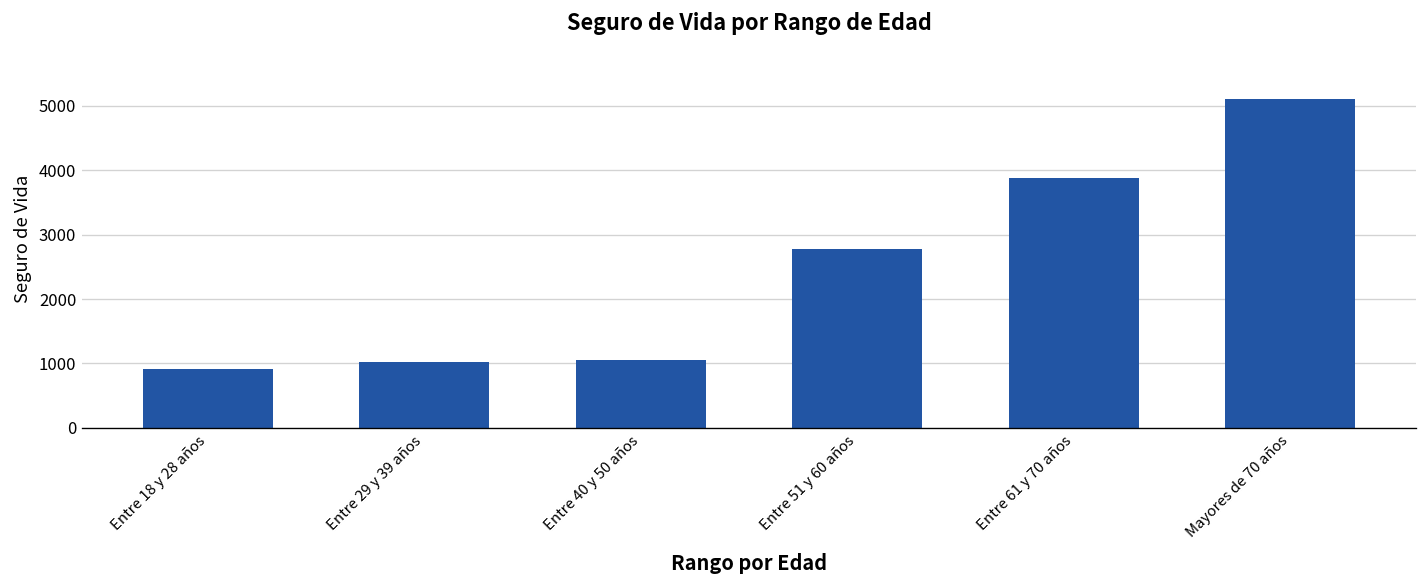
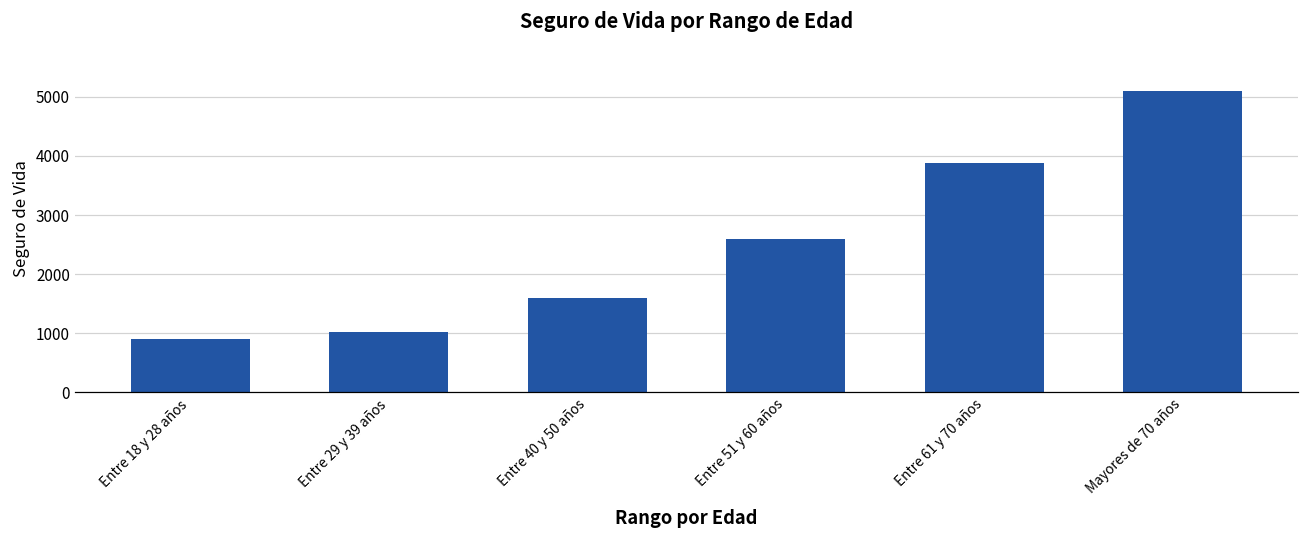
  {
    "Entre 18 y 28 años": 900,
    "Entre 29 y 39 años": 1000,
-   "Entre 40 y 50 años": 1100,
-   "Entre 51 y 60 años": 2800,
+   "Entre 40 y 50 años": 1600,
+   "Entre 51 y 60 años": 2600,
    "Entre 61 y 70 años": 3900,
    "Mayores de 70 años": 5100
  }
